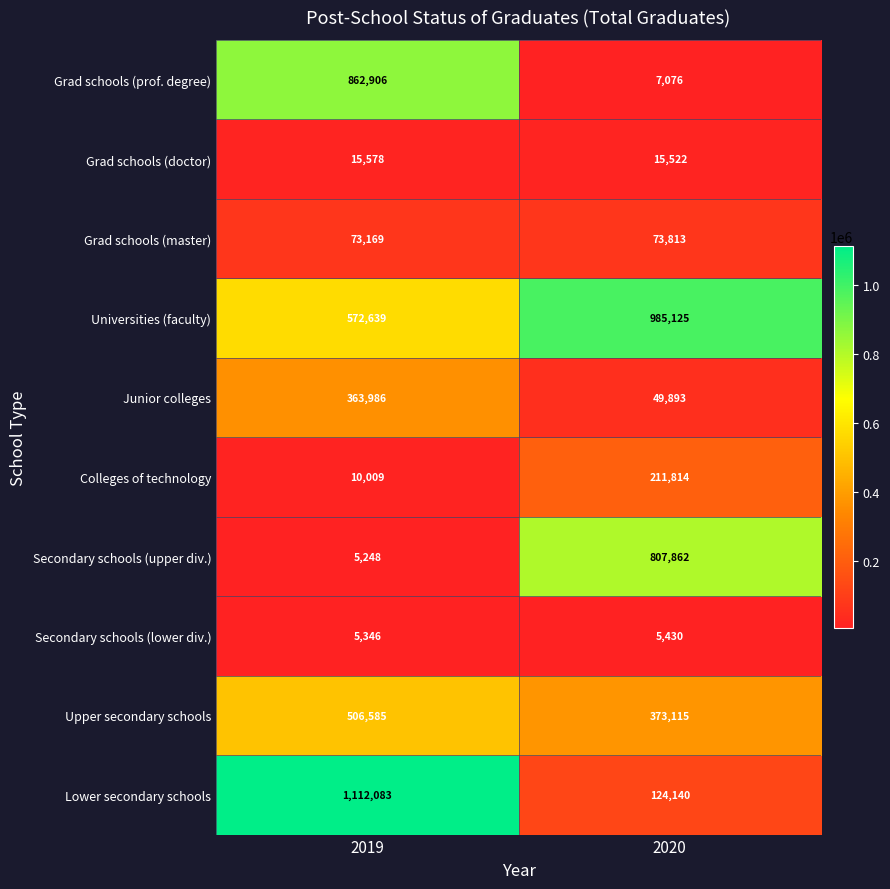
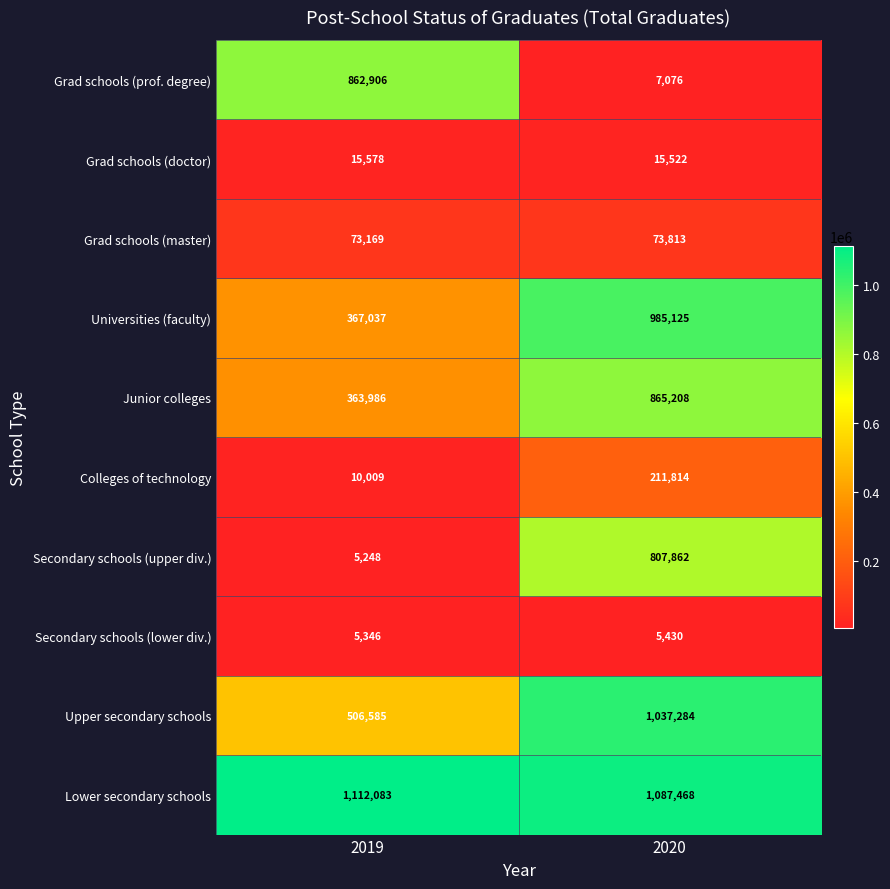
  {
    "Grad schools (prof. degree)": {
      "2019": "862,906",
      "2020": "7,076"
    },
    "Grad schools (doctor)": {
      "2019": "15,578",
      "2020": "15,522"
    },
    "Grad schools (master)": {
      "2019": "73,169",
      "2020": "73,813"
    },
    "Universities (faculty)": {
-     "2019": "572,639",
+     "2019": "367,037",
      "2020": "985,125"
    },
    "Junior colleges": {
      "2019": "363,986",
-     "2020": "49,893"
+     "2020": "865,208"
    },
    "Colleges of technology": {
      "2019": "10,009",
      "2020": "211,814"
    },
    "Secondary schools (upper div.)": {
      "2019": "5,248",
      "2020": "807,862"
    },
    "Secondary schools (lower div.)": {
      "2019": "5,346",
      "2020": "5,430"
    },
    "Upper secondary schools": {
      "2019": "506,585",
-     "2020": "373,115"
+     "2020": "1,037,284"
    },
    "Lower secondary schools": {
      "2019": "1,112,083",
-     "2020": "124,140"
+     "2020": "1,087,468"
    }
  }
